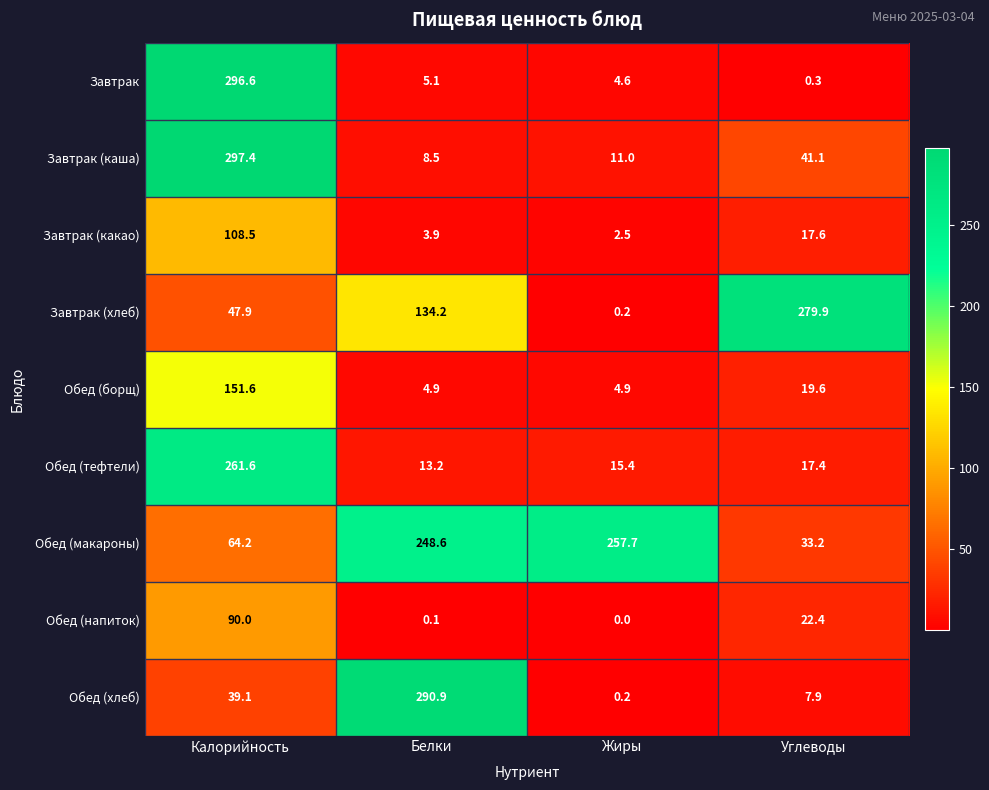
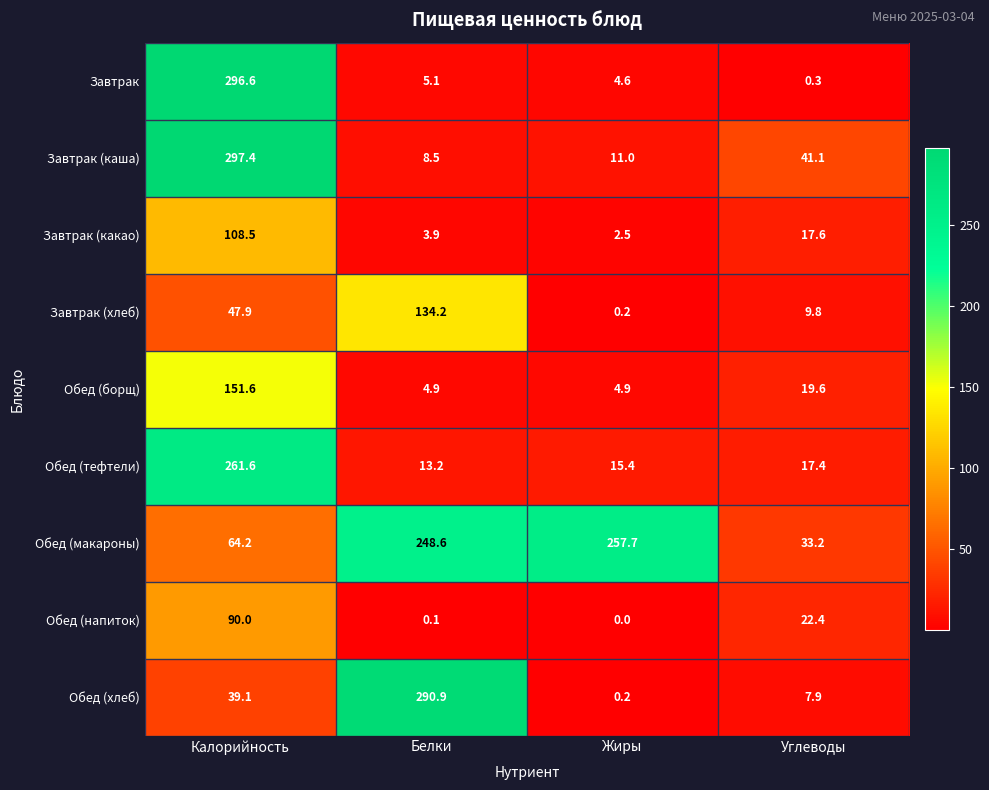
  {
    "Завтрак": {
      "Калорийность": 296.6,
      "Белки": 5.1,
      "Жиры": 4.6,
      "Углеводы": 0.3
    },
    "Завтрак (каша)": {
      "Калорийность": 297.4,
      "Белки": 8.5,
      "Жиры": 11.0,
      "Углеводы": 41.1
    },
    "Завтрак (какао)": {
      "Калорийность": 108.5,
      "Белки": 3.9,
      "Жиры": 2.5,
      "Углеводы": 17.6
    },
    "Завтрак (хлеб)": {
      "Калорийность": 47.9,
      "Белки": 134.2,
      "Жиры": 0.2,
-     "Углеводы": 279.9
+     "Углеводы": 9.8
    },
    "Обед (борщ)": {
      "Калорийность": 151.6,
      "Белки": 4.9,
      "Жиры": 4.9,
      "Углеводы": 19.6
    },
    "Обед (тефтели)": {
      "Калорийность": 261.6,
      "Белки": 13.2,
      "Жиры": 15.4,
      "Углеводы": 17.4
    },
    "Обед (макароны)": {
      "Калорийность": 64.2,
      "Белки": 248.6,
      "Жиры": 257.7,
      "Углеводы": 33.2
    },
    "Обед (напиток)": {
      "Калорийность": 90.0,
      "Белки": 0.1,
      "Жиры": 0.0,
      "Углеводы": 22.4
    },
    "Обед (хлеб)": {
      "Калорийность": 39.1,
      "Белки": 290.9,
      "Жиры": 0.2,
      "Углеводы": 7.9
    }
  }
